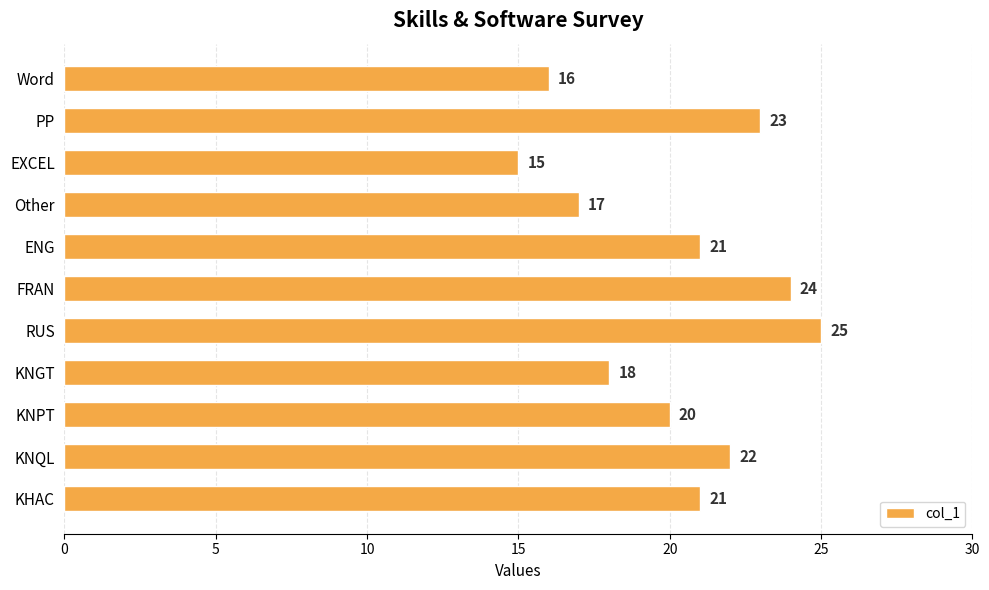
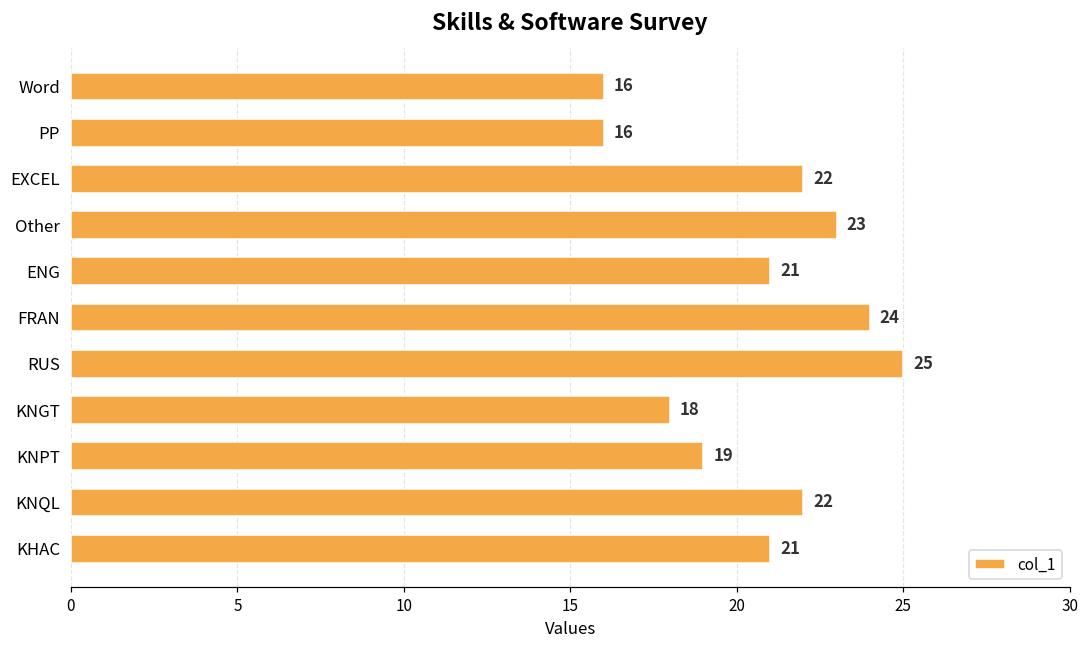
  {
    "Word": 16,
-   "PP": 23,
-   "EXCEL": 15,
-   "Other": 17,
+   "PP": 16,
+   "EXCEL": 22,
+   "Other": 23,
    "ENG": 21,
    "FRAN": 24,
    "RUS": 25,
    "KNGT": 18,
-   "KNPT": 20,
+   "KNPT": 19,
    "KNQL": 22,
    "KHAC": 21
  }
